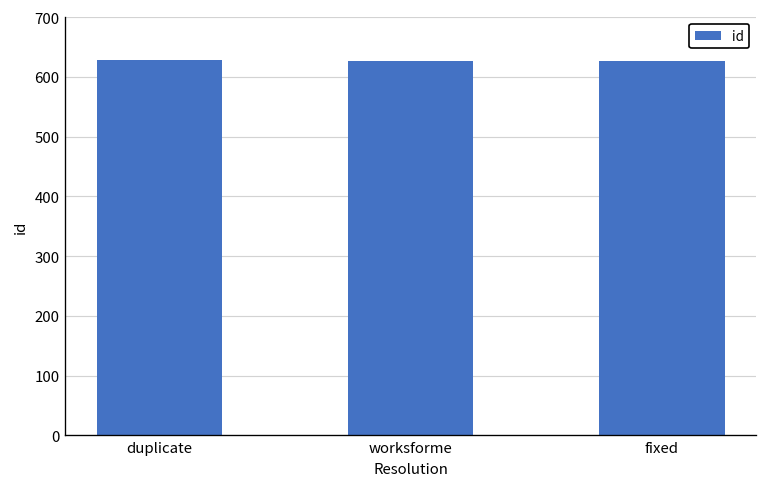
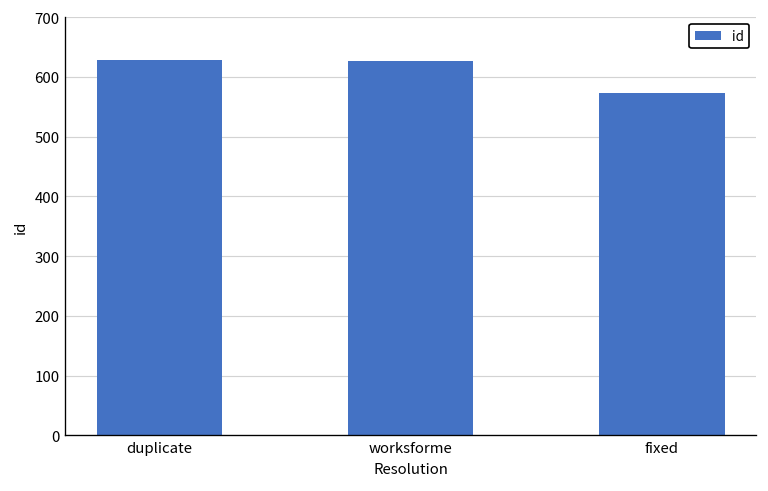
  {
    "duplicate": 630,
    "worksforme": 630,
-   "fixed": 630
+   "fixed": 570
  }
